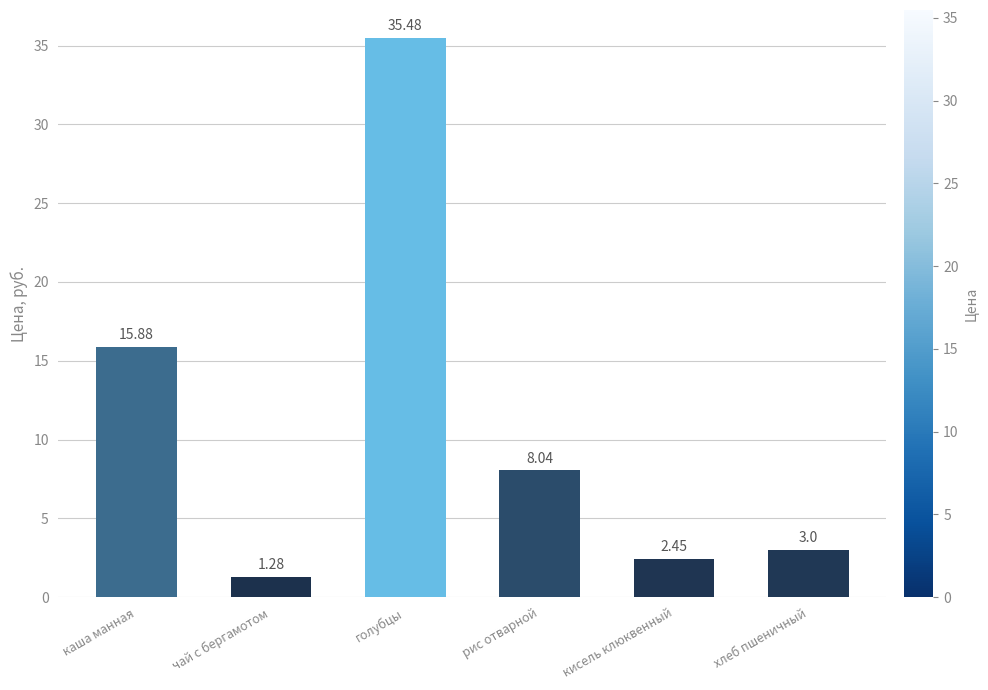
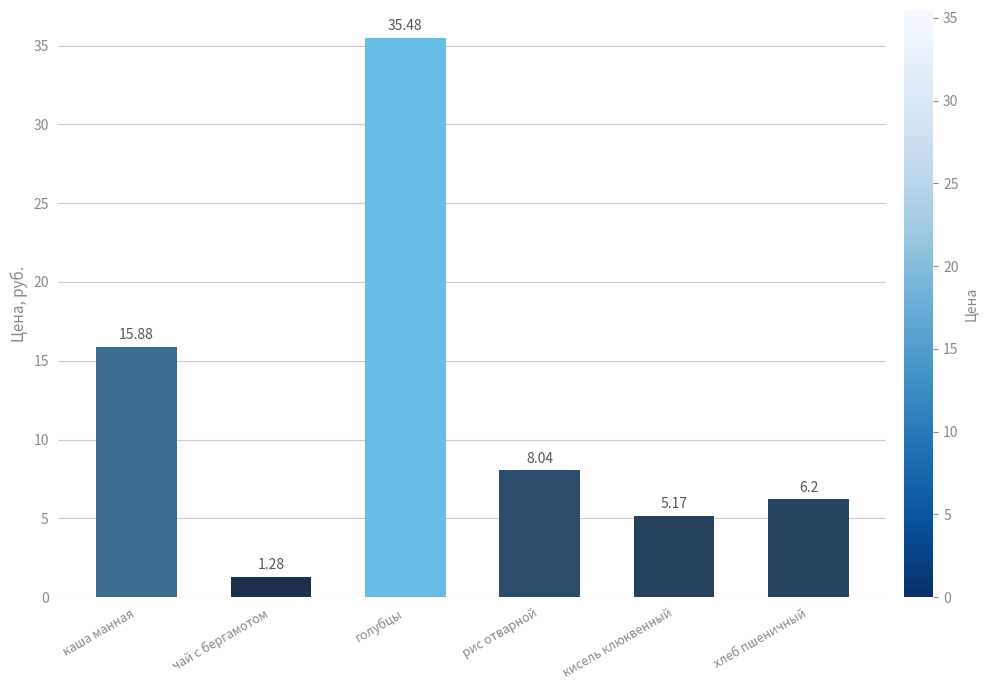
  {
    "каша манная": 15.88,
    "чай с бергамотом": 1.28,
    "голубцы": 35.48,
    "рис отварной": 8.04,
-   "кисель клюквенный": 2.45,
-   "хлеб пшеничный": 3.0
+   "кисель клюквенный": 5.17,
+   "хлеб пшеничный": 6.2
  }
